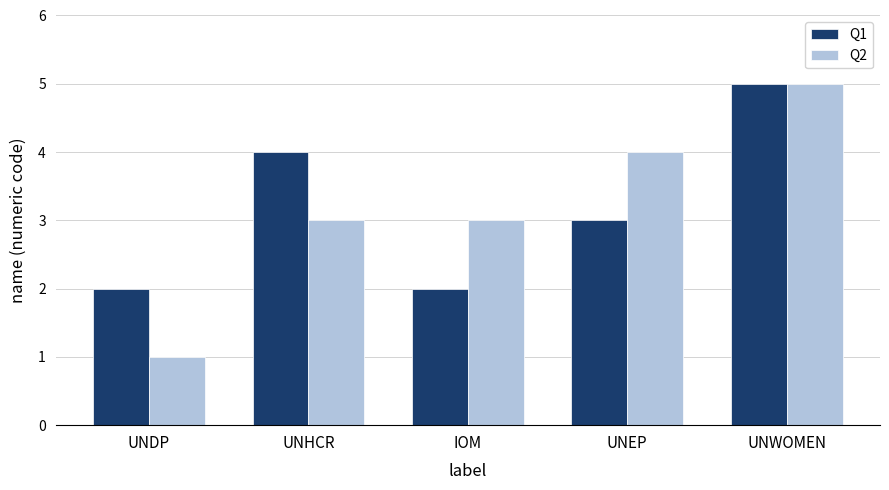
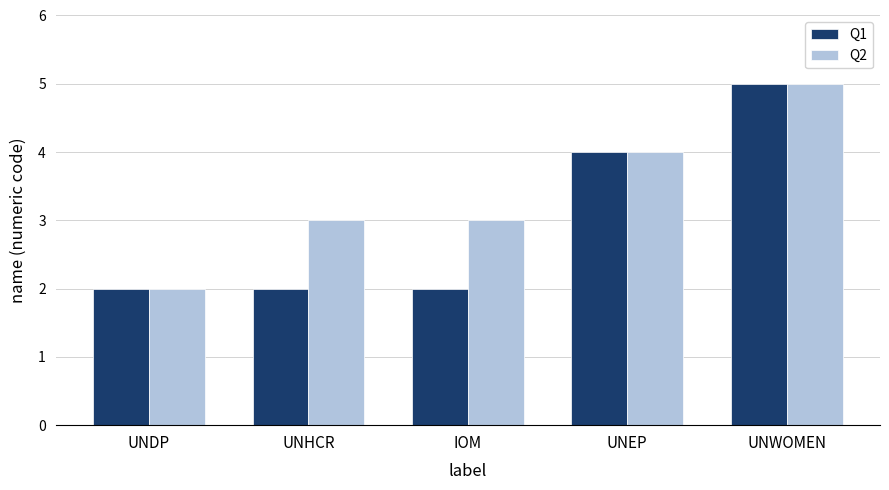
  {
    "Q1": {
      "UNDP": 2,
-     "UNHCR": 4,
+     "UNHCR": 2,
      "IOM": 2,
-     "UNEP": 3,
+     "UNEP": 4,
      "UNWOMEN": 5
    },
    "Q2": {
-     "UNDP": 1,
+     "UNDP": 2,
      "UNHCR": 3,
      "IOM": 3,
      "UNEP": 4,
      "UNWOMEN": 5
    }
  }
